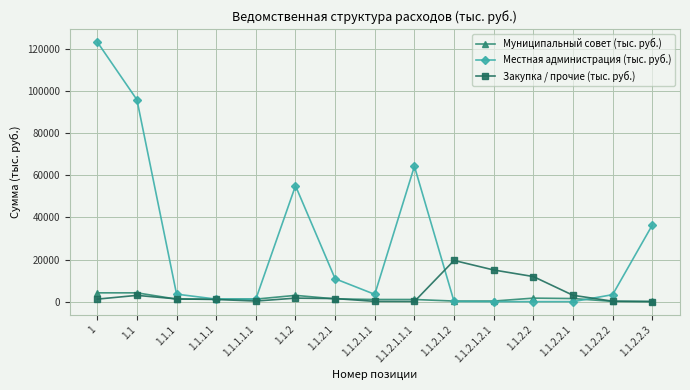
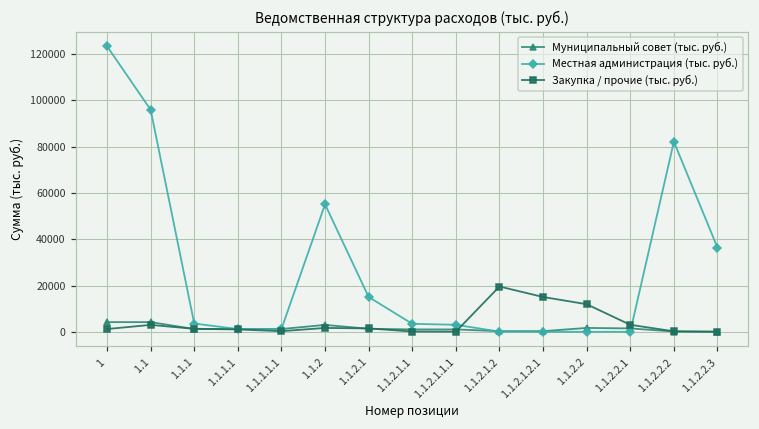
  {
    "Местная администрация (тыс. руб.)": {
      "1": 123000,
      "1.1": 96000,
      "1.1.1": 4000,
      "1.1.2": 55000,
-     "1.1.2.1": 11000,
+     "1.1.2.1": 15000,
      "1.1.2.1.1": 3000,
-     "1.1.2.1.1.1": 64000,
+     "1.1.2.1.1.1": 3000,
      "1.1.2.2": 0,
      "1.1.2.2.1": 0,
-     "1.1.2.2.2": 3000,
+     "1.1.2.2.2": 82000,
      "1.1.2.2.3": 36000
    }
  }
